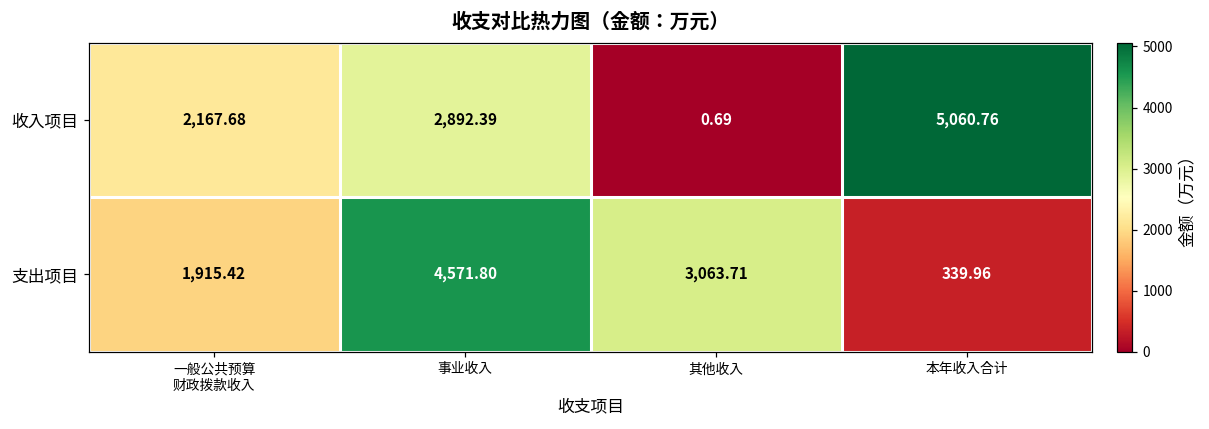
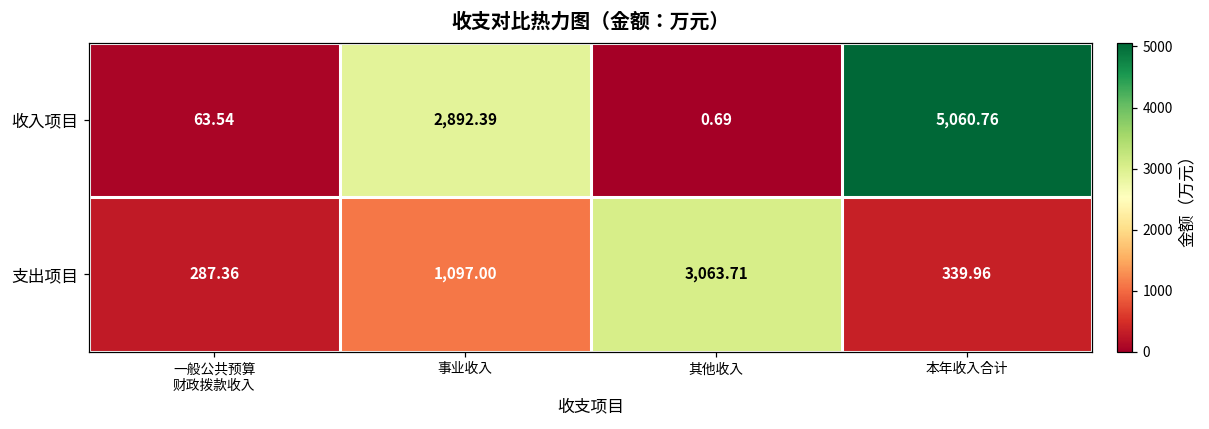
  {
    "收入项目": {
-     "一般公共预算 财政拨款收入": "2,167.68",
+     "一般公共预算 财政拨款收入": "63.54",
      "事业收入": "2,892.39",
      "其他收入": "0.69",
      "本年收入合计": "5,060.76"
    },
    "支出项目": {
-     "一般公共预算 财政拨款收入": "1,915.42",
-     "事业收入": "4,571.80",
+     "一般公共预算 财政拨款收入": "287.36",
+     "事业收入": "1,097.00",
      "其他收入": "3,063.71",
      "本年收入合计": "339.96"
    }
  }
